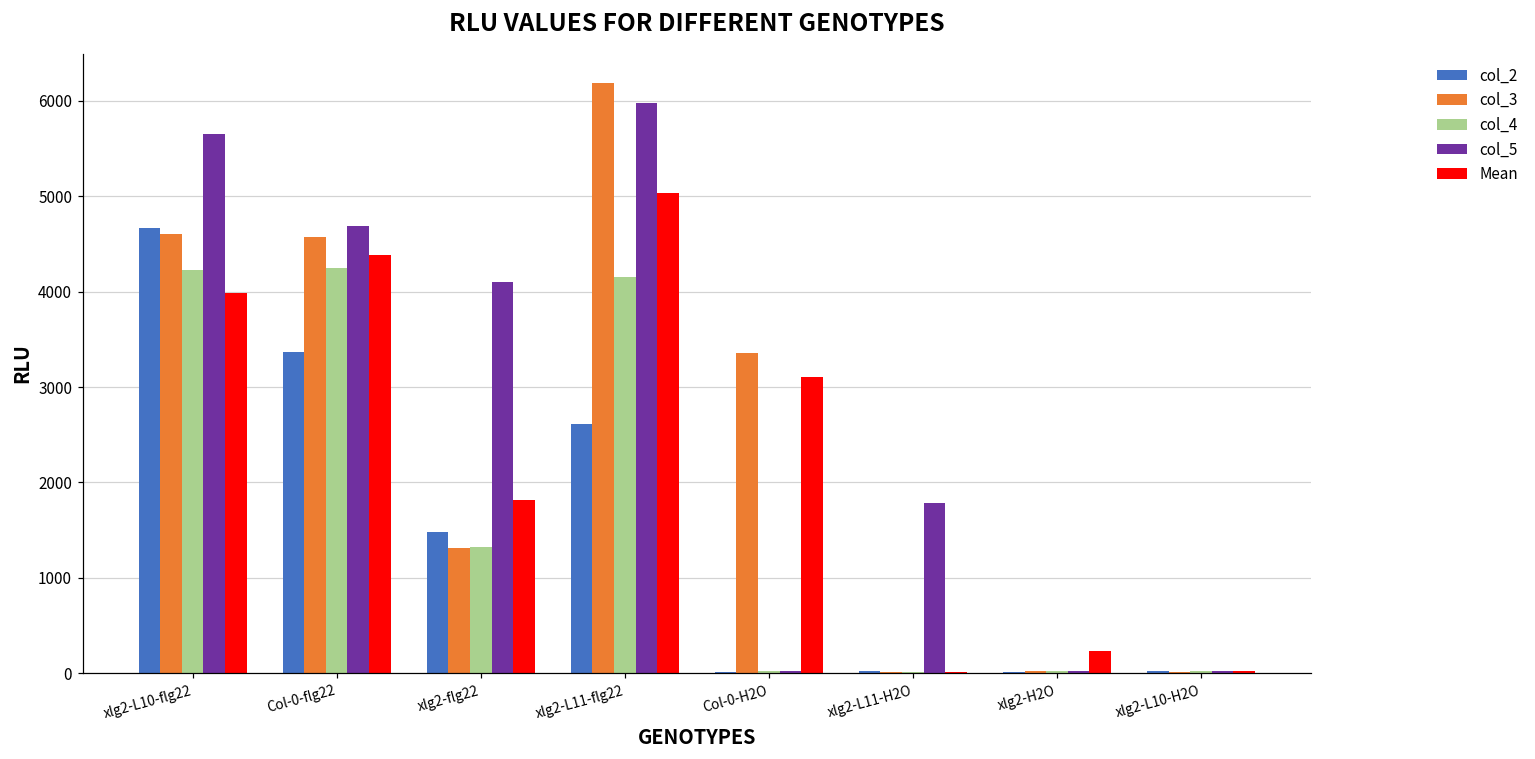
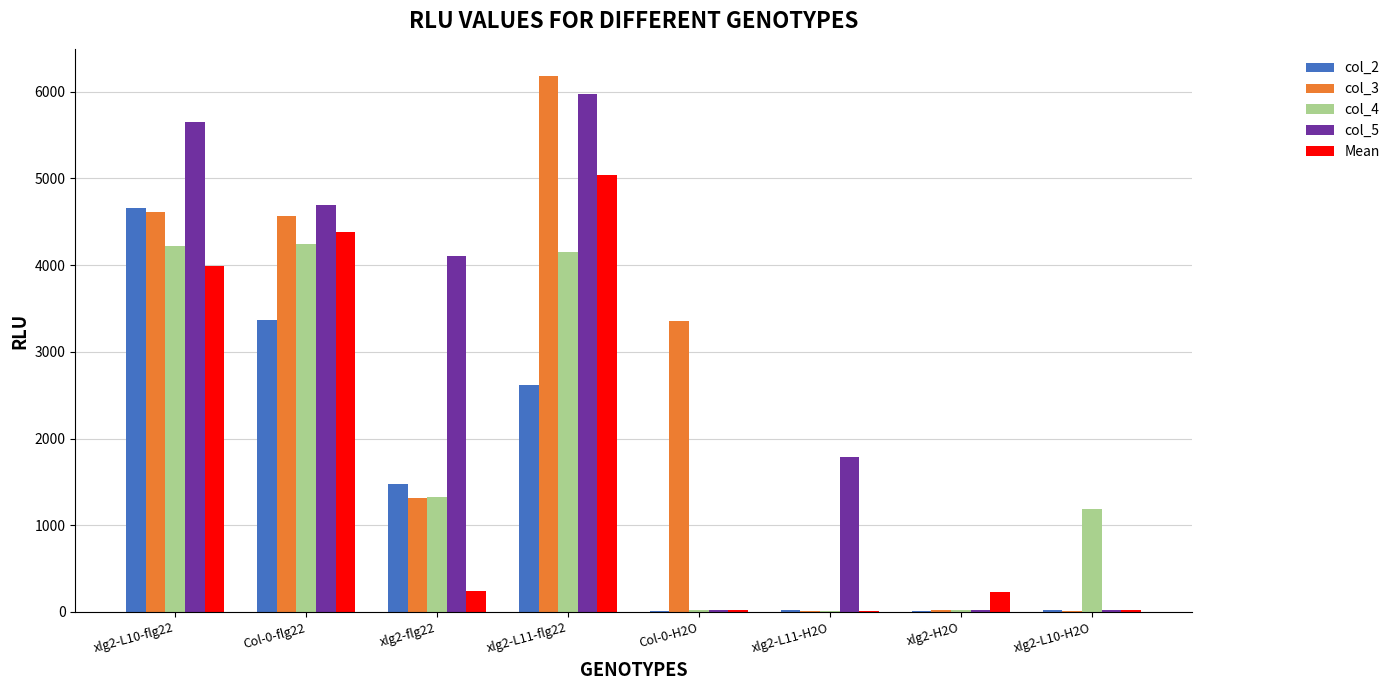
  {
    "col_2": {
      "xlg2-L10-flg22": 4700,
      "Col-0-flg22": 3400,
      "xlg2-flg22": 1500,
      "xlg2-L11-flg22": 2600
    },
    "col_3": {
      "xlg2-L10-flg22": 4600,
      "Col-0-flg22": 4600,
      "xlg2-flg22": 1300,
      "xlg2-L11-flg22": 6200,
      "Col-0-H2O": 3400
    },
    "col_4": {
      "xlg2-L10-flg22": 4200,
      "Col-0-flg22": 4200,
      "xlg2-flg22": 1300,
      "xlg2-L11-flg22": 4200,
-     "xlg2-L10-H2O": 0
+     "xlg2-L10-H2O": 1200
    },
    "col_5": {
      "xlg2-L10-flg22": 5700,
      "Col-0-flg22": 4700,
      "xlg2-flg22": 4100,
      "xlg2-L11-flg22": 6000,
      "xlg2-L11-H2O": 1800
    },
    "Mean": {
      "xlg2-L10-flg22": 4000,
      "Col-0-flg22": 4400,
-     "xlg2-flg22": 1800,
+     "xlg2-flg22": 200,
      "xlg2-L11-flg22": 5000,
-     "Col-0-H2O": 3100,
+     "Col-0-H2O": 0,
      "xlg2-H2O": 200
    }
  }
